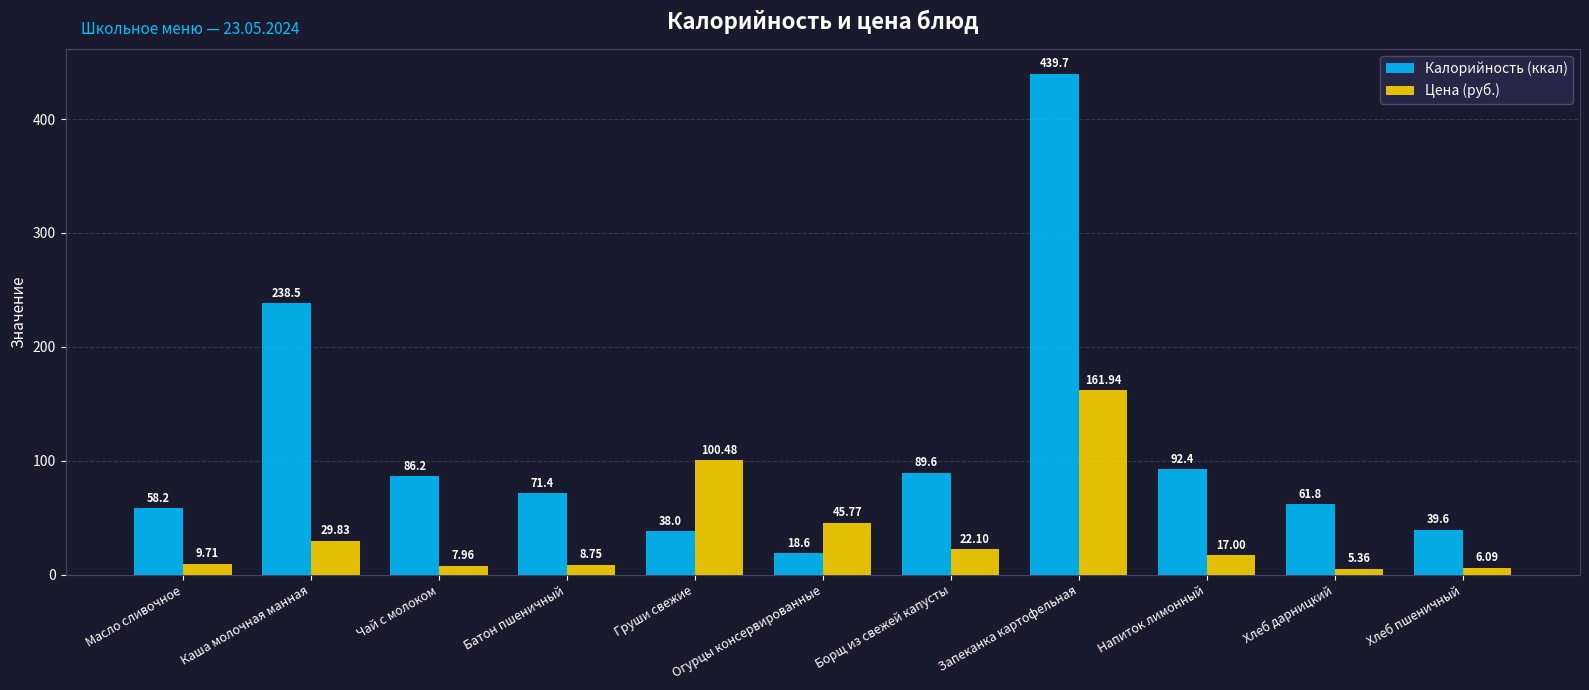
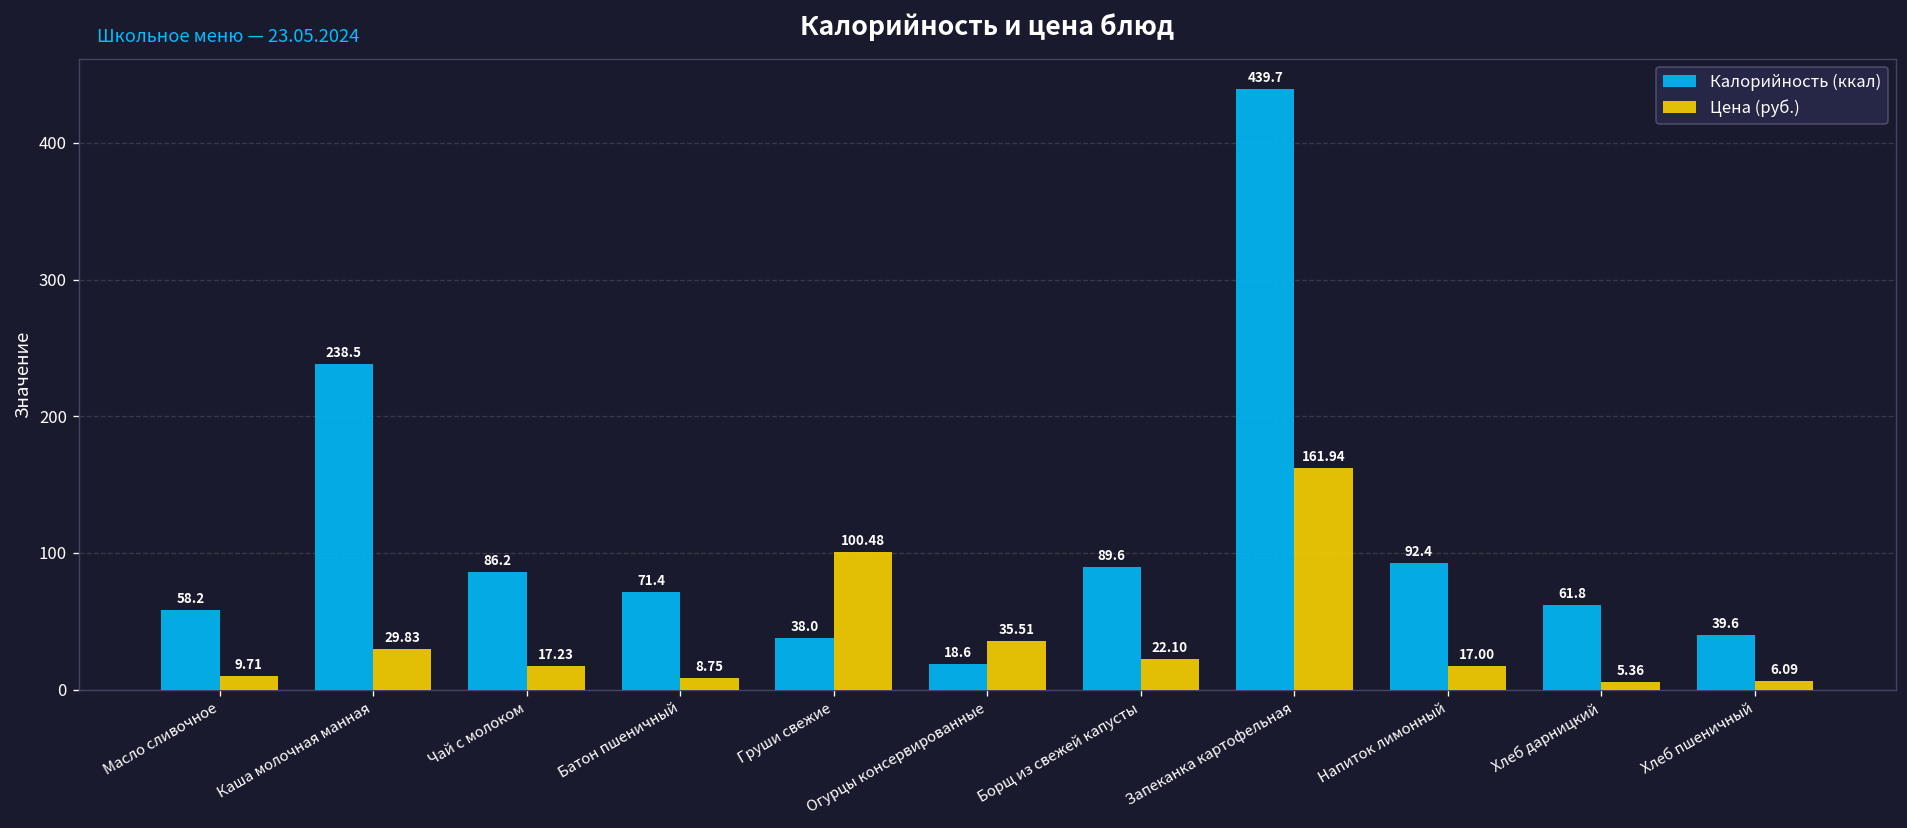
  {
    "Калорийность (ккал)": {
      "Масло сливочное": 58.2,
      "Каша молочная манная": 238.5,
      "Чай с молоком": 86.2,
      "Батон пшеничный": 71.4,
      "Груши свежие": 38.0,
      "Огурцы консервированные": 18.6,
      "Борщ из свежей капусты": 89.6,
      "Запеканка картофельная": 439.7,
      "Напиток лимонный": 92.4,
      "Хлеб дарницкий": 61.8,
      "Хлеб пшеничный": 39.6
    },
    "Цена (руб.)": {
      "Масло сливочное": 9.71,
      "Каша молочная манная": 29.83,
-     "Чай с молоком": 7.96,
+     "Чай с молоком": 17.23,
      "Батон пшеничный": 8.75,
      "Груши свежие": 100.48,
-     "Огурцы консервированные": 45.77,
+     "Огурцы консервированные": 35.51,
      "Борщ из свежей капусты": 22.10,
      "Запеканка картофельная": 161.94,
      "Напиток лимонный": 17.00,
      "Хлеб дарницкий": 5.36,
      "Хлеб пшеничный": 6.09
    }
  }
